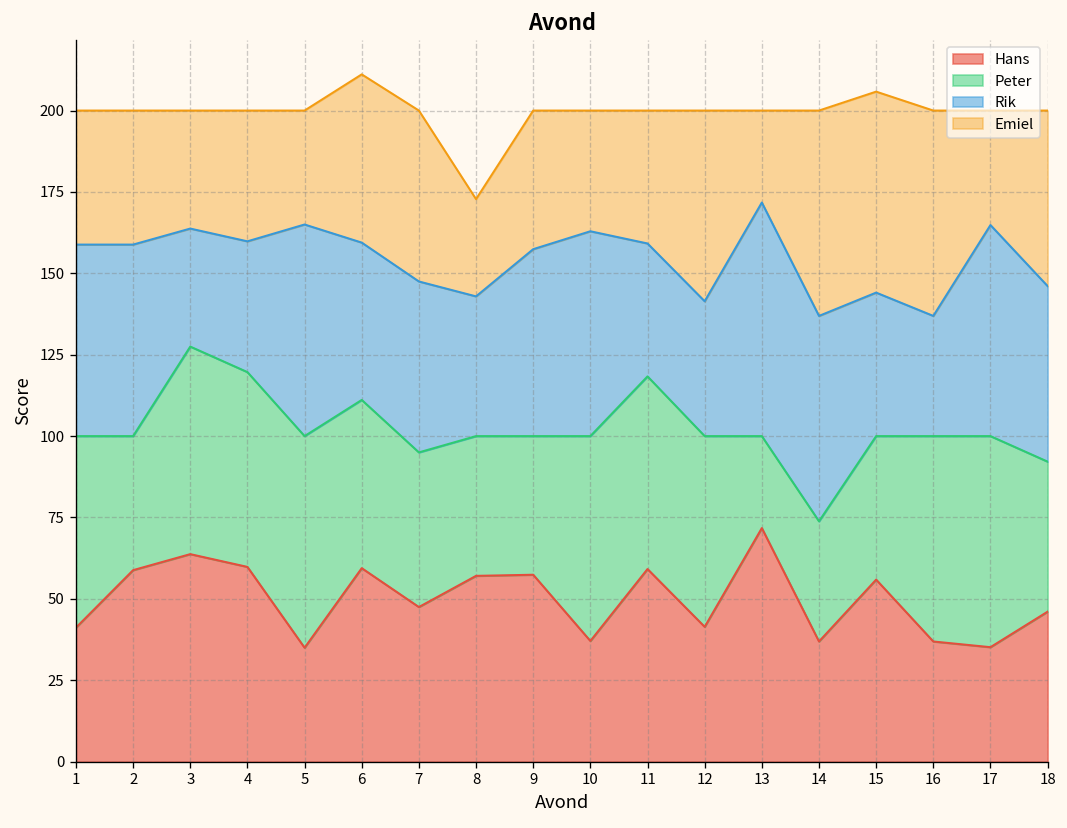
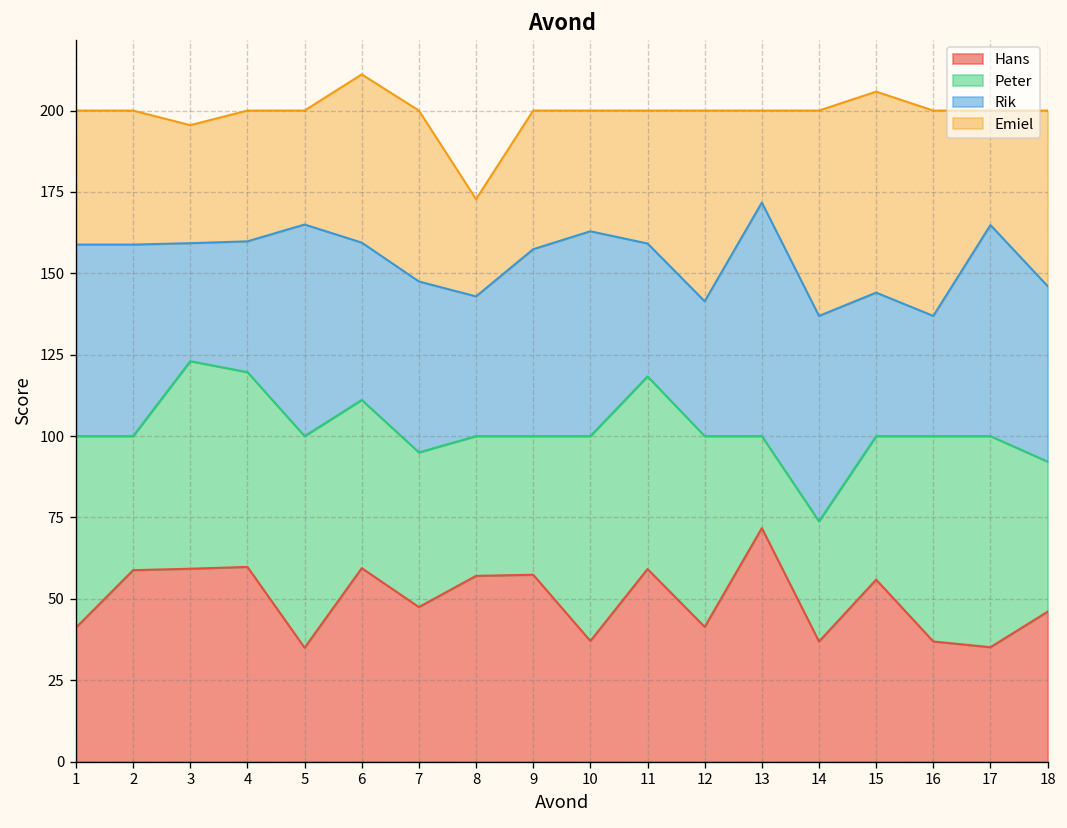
  {
    "Hans": {
      "1": 41,
      "2": 59,
-     "3": 64,
+     "3": 59,
      "4": 60,
      "5": 35,
      "6": 59,
      "7": 48,
      "8": 57,
      "9": 57,
      "10": 37,
      "11": 59,
      "12": 41,
      "13": 72,
      "14": 37,
      "15": 56,
      "16": 37,
      "17": 35,
      "18": 46
    },
    "Peter": {
      "1": 59,
      "2": 41,
      "3": 64,
      "4": 60,
      "5": 65,
      "6": 52,
      "7": 48,
      "8": 43,
      "9": 43,
      "10": 63,
      "11": 59,
      "12": 59,
      "13": 28,
      "14": 37,
      "15": 44,
      "16": 63,
      "17": 65,
      "18": 46
    },
    "Rik": {
      "1": 59,
      "2": 59,
      "3": 36,
      "4": 40,
      "5": 65,
      "6": 48,
      "7": 53,
      "8": 43,
      "9": 57,
      "10": 63,
      "11": 41,
      "12": 41,
      "13": 72,
      "14": 63,
      "15": 44,
      "16": 37,
      "17": 65,
      "18": 54
    },
    "Emiel": {
      "1": 41,
      "2": 41,
      "3": 36,
      "4": 40,
      "5": 35,
      "6": 52,
      "7": 53,
      "8": 30,
      "9": 43,
      "10": 37,
      "11": 41,
      "12": 59,
      "13": 28,
      "14": 63,
      "15": 62,
      "16": 63,
      "18": 54
    }
  }
